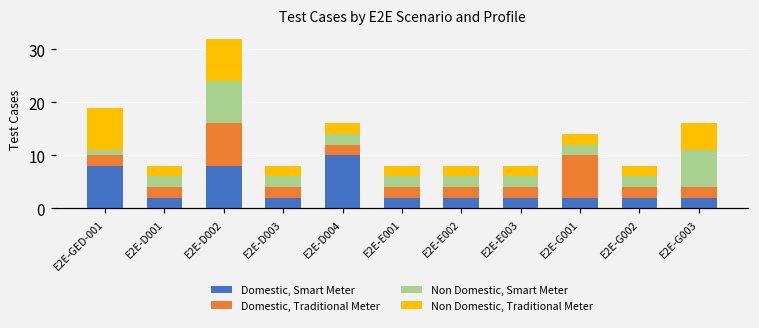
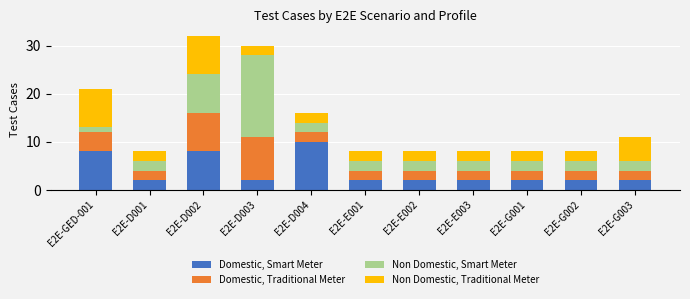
  {
    "Domestic, Smart Meter": {
      "E2E-GED-001": 8,
      "E2E-D001": 2,
      "E2E-D002": 8,
      "E2E-D003": 2,
      "E2E-D004": 10,
      "E2E-E001": 2,
      "E2E-E002": 2,
      "E2E-E003": 2,
      "E2E-G001": 2,
      "E2E-G002": 2,
      "E2E-G003": 2
    },
    "Domestic, Traditional Meter": {
-     "E2E-GED-001": 2,
+     "E2E-GED-001": 4,
      "E2E-D001": 2,
      "E2E-D002": 8,
-     "E2E-D003": 2,
+     "E2E-D003": 9,
      "E2E-D004": 2,
      "E2E-E001": 2,
      "E2E-E002": 2,
      "E2E-E003": 2,
-     "E2E-G001": 8,
+     "E2E-G001": 2,
      "E2E-G002": 2,
      "E2E-G003": 2
    },
    "Non Domestic, Smart Meter": {
      "E2E-GED-001": 1,
      "E2E-D001": 2,
      "E2E-D002": 8,
-     "E2E-D003": 2,
+     "E2E-D003": 17,
      "E2E-D004": 2,
      "E2E-E001": 2,
      "E2E-E002": 2,
      "E2E-E003": 2,
      "E2E-G001": 2,
      "E2E-G002": 2,
-     "E2E-G003": 7
+     "E2E-G003": 2
    },
    "Non Domestic, Traditional Meter": {
      "E2E-GED-001": 8,
      "E2E-D001": 2,
      "E2E-D002": 8,
      "E2E-D003": 2,
      "E2E-D004": 2,
      "E2E-E001": 2,
      "E2E-E002": 2,
      "E2E-E003": 2,
      "E2E-G001": 2,
      "E2E-G002": 2,
      "E2E-G003": 5
    }
  }
